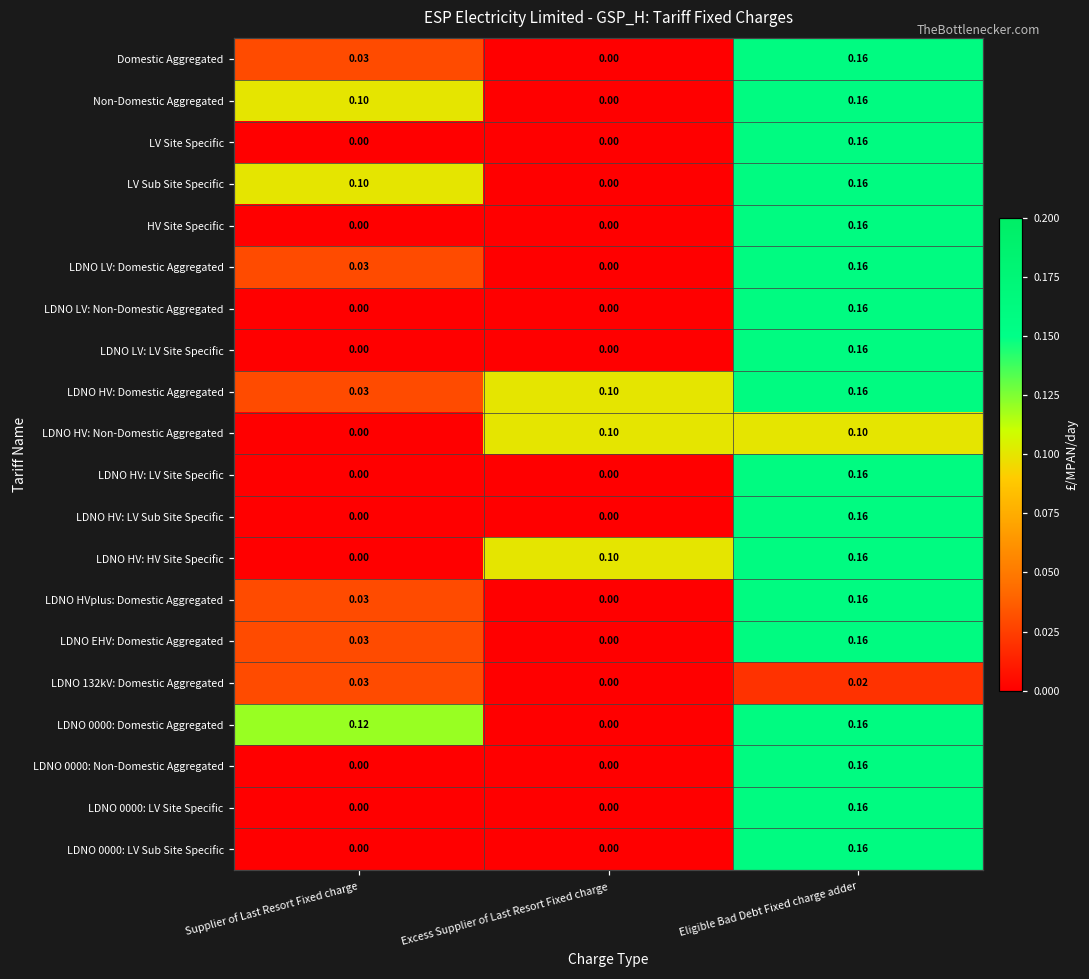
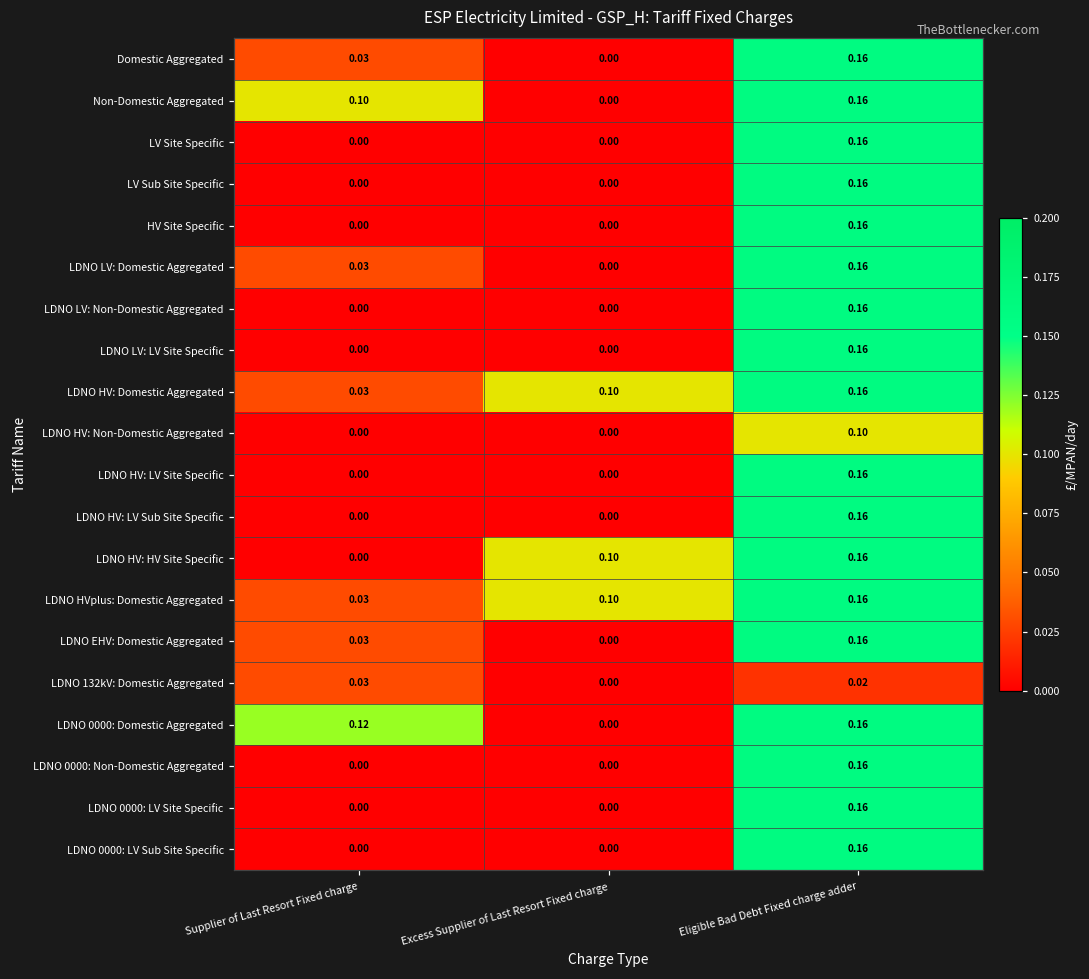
  {
    "Domestic Aggregated": {
      "Supplier of Last Resort Fixed charge": 0.03,
      "Excess Supplier of Last Resort Fixed charge": 0.00,
      "Eligible Bad Debt Fixed charge adder": 0.16
    },
    "Non-Domestic Aggregated": {
      "Supplier of Last Resort Fixed charge": 0.10,
      "Excess Supplier of Last Resort Fixed charge": 0.00,
      "Eligible Bad Debt Fixed charge adder": 0.16
    },
    "LV Site Specific": {
      "Supplier of Last Resort Fixed charge": 0.00,
      "Excess Supplier of Last Resort Fixed charge": 0.00,
      "Eligible Bad Debt Fixed charge adder": 0.16
    },
    "LV Sub Site Specific": {
-     "Supplier of Last Resort Fixed charge": 0.10,
+     "Supplier of Last Resort Fixed charge": 0.00,
      "Excess Supplier of Last Resort Fixed charge": 0.00,
      "Eligible Bad Debt Fixed charge adder": 0.16
    },
    "HV Site Specific": {
      "Supplier of Last Resort Fixed charge": 0.00,
      "Excess Supplier of Last Resort Fixed charge": 0.00,
      "Eligible Bad Debt Fixed charge adder": 0.16
    },
    "LDNO LV: Domestic Aggregated": {
      "Supplier of Last Resort Fixed charge": 0.03,
      "Excess Supplier of Last Resort Fixed charge": 0.00,
      "Eligible Bad Debt Fixed charge adder": 0.16
    },
    "LDNO LV: Non-Domestic Aggregated": {
      "Supplier of Last Resort Fixed charge": 0.00,
      "Excess Supplier of Last Resort Fixed charge": 0.00,
      "Eligible Bad Debt Fixed charge adder": 0.16
    },
    "LDNO LV: LV Site Specific": {
      "Supplier of Last Resort Fixed charge": 0.00,
      "Excess Supplier of Last Resort Fixed charge": 0.00,
      "Eligible Bad Debt Fixed charge adder": 0.16
    },
    "LDNO HV: Domestic Aggregated": {
      "Supplier of Last Resort Fixed charge": 0.03,
      "Excess Supplier of Last Resort Fixed charge": 0.10,
      "Eligible Bad Debt Fixed charge adder": 0.16
    },
    "LDNO HV: Non-Domestic Aggregated": {
      "Supplier of Last Resort Fixed charge": 0.00,
-     "Excess Supplier of Last Resort Fixed charge": 0.10,
+     "Excess Supplier of Last Resort Fixed charge": 0.00,
      "Eligible Bad Debt Fixed charge adder": 0.10
    },
    "LDNO HV: LV Site Specific": {
      "Supplier of Last Resort Fixed charge": 0.00,
      "Excess Supplier of Last Resort Fixed charge": 0.00,
      "Eligible Bad Debt Fixed charge adder": 0.16
    },
    "LDNO HV: LV Sub Site Specific": {
      "Supplier of Last Resort Fixed charge": 0.00,
      "Excess Supplier of Last Resort Fixed charge": 0.00,
      "Eligible Bad Debt Fixed charge adder": 0.16
    },
    "LDNO HV: HV Site Specific": {
      "Supplier of Last Resort Fixed charge": 0.00,
      "Excess Supplier of Last Resort Fixed charge": 0.10,
      "Eligible Bad Debt Fixed charge adder": 0.16
    },
    "LDNO HVplus: Domestic Aggregated": {
      "Supplier of Last Resort Fixed charge": 0.03,
-     "Excess Supplier of Last Resort Fixed charge": 0.00,
+     "Excess Supplier of Last Resort Fixed charge": 0.10,
      "Eligible Bad Debt Fixed charge adder": 0.16
    },
    "LDNO EHV: Domestic Aggregated": {
      "Supplier of Last Resort Fixed charge": 0.03,
      "Excess Supplier of Last Resort Fixed charge": 0.00,
      "Eligible Bad Debt Fixed charge adder": 0.16
    },
    "LDNO 132kV: Domestic Aggregated": {
      "Supplier of Last Resort Fixed charge": 0.03,
      "Excess Supplier of Last Resort Fixed charge": 0.00,
      "Eligible Bad Debt Fixed charge adder": 0.02
    },
    "LDNO 0000: Domestic Aggregated": {
      "Supplier of Last Resort Fixed charge": 0.12,
      "Excess Supplier of Last Resort Fixed charge": 0.00,
      "Eligible Bad Debt Fixed charge adder": 0.16
    },
    "LDNO 0000: Non-Domestic Aggregated": {
      "Supplier of Last Resort Fixed charge": 0.00,
      "Excess Supplier of Last Resort Fixed charge": 0.00,
      "Eligible Bad Debt Fixed charge adder": 0.16
    },
    "LDNO 0000: LV Site Specific": {
      "Supplier of Last Resort Fixed charge": 0.00,
      "Excess Supplier of Last Resort Fixed charge": 0.00,
      "Eligible Bad Debt Fixed charge adder": 0.16
    },
    "LDNO 0000: LV Sub Site Specific": {
      "Supplier of Last Resort Fixed charge": 0.00,
      "Excess Supplier of Last Resort Fixed charge": 0.00,
      "Eligible Bad Debt Fixed charge adder": 0.16
    }
  }
